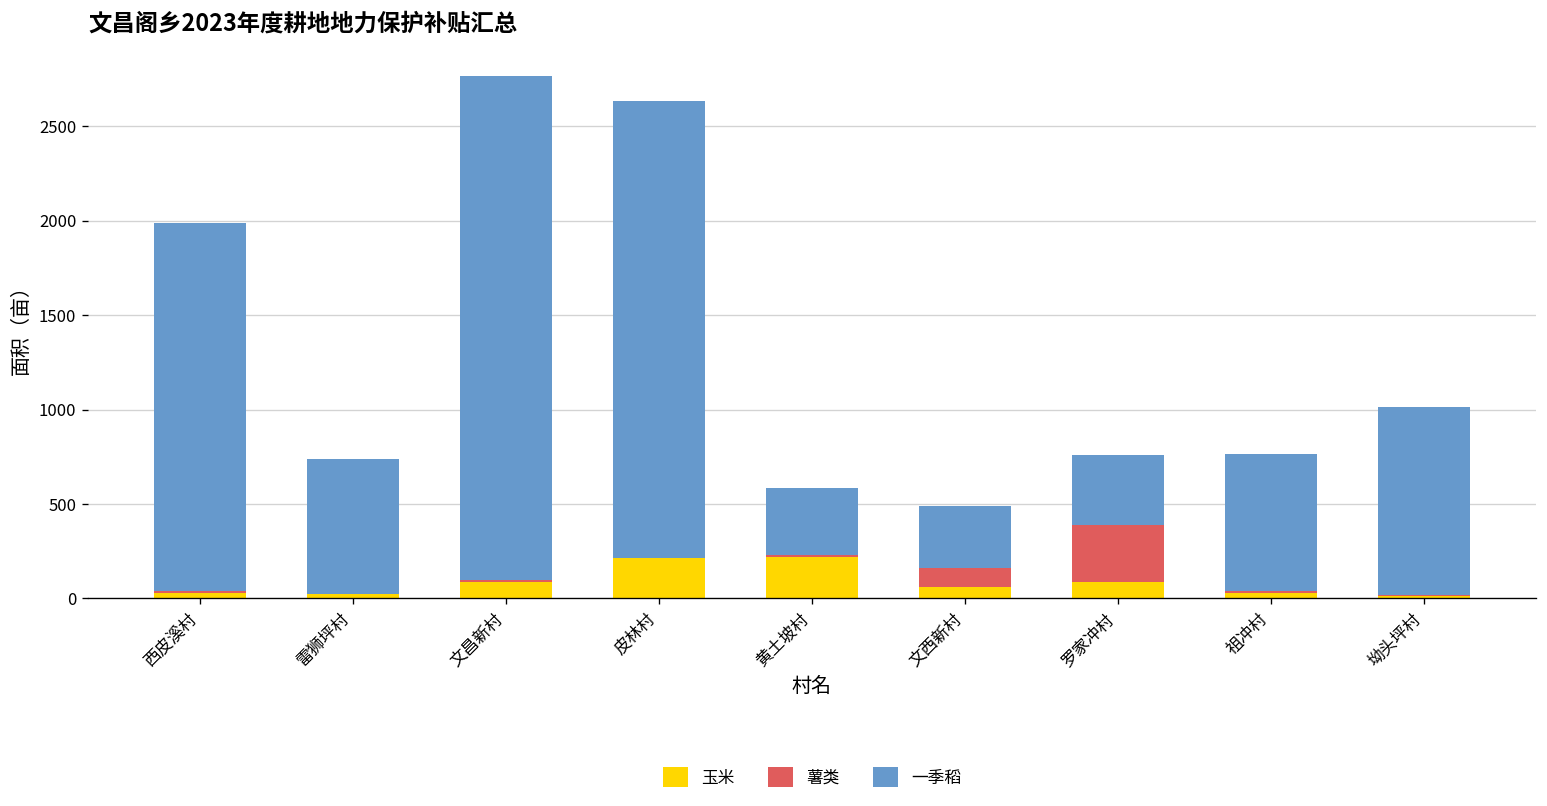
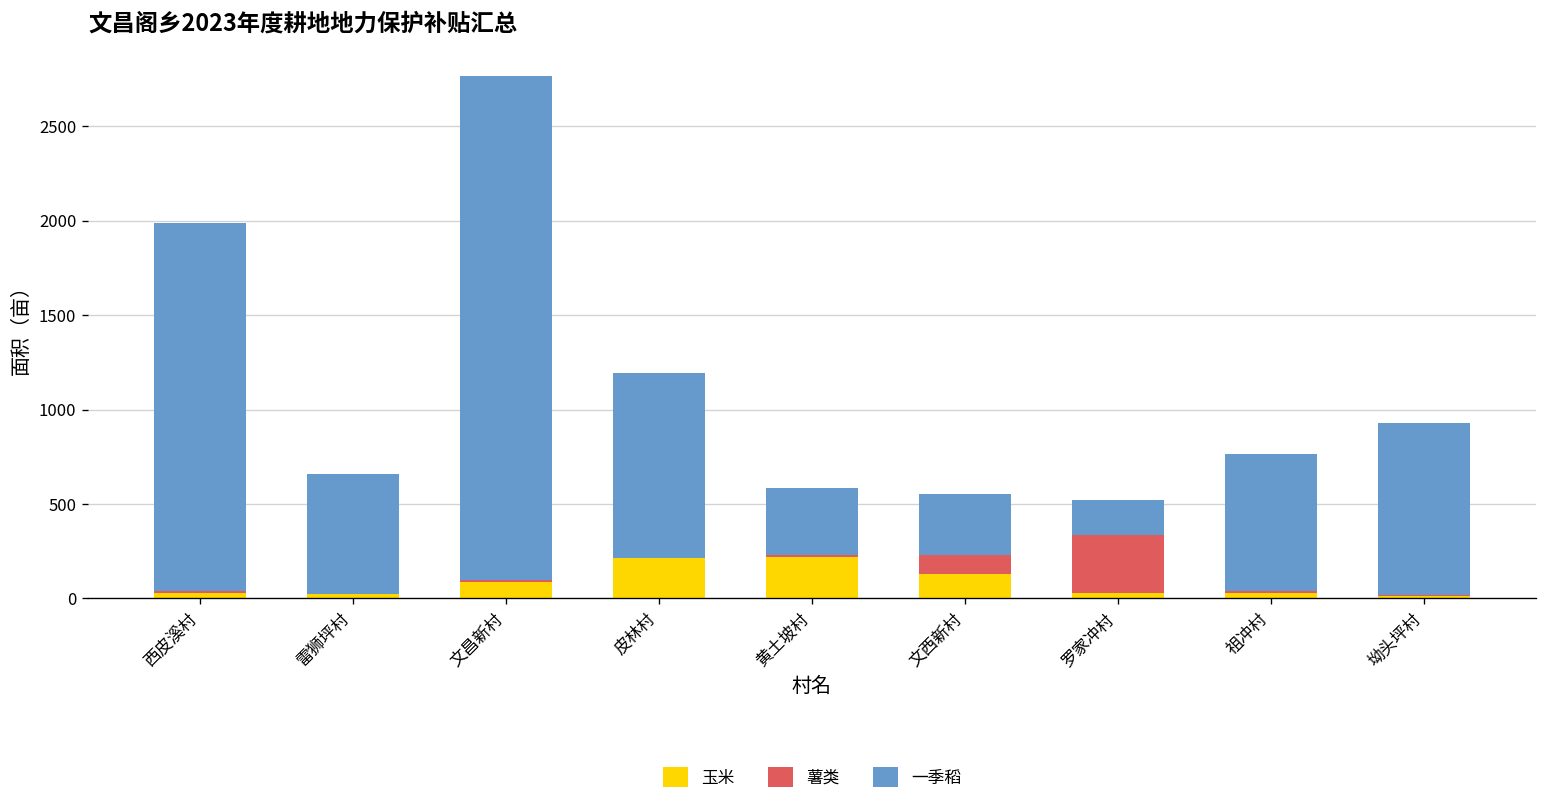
  {
    "玉米": {
      "西皮溪村": 30,
      "雷狮坪村": 20,
      "文昌新村": 90,
      "皮林村": 220,
      "黄土坡村": 220,
-     "文西新村": 60,
-     "罗家冲村": 90,
+     "文西新村": 130,
+     "罗家冲村": 30,
      "祖冲村": 30
    },
    "薯类": {
      "文西新村": 100,
      "罗家冲村": 300
    },
    "一季稻": {
      "西皮溪村": 1950,
-     "雷狮坪村": 710,
+     "雷狮坪村": 630,
      "文昌新村": 2670,
-     "皮林村": 2420,
+     "皮林村": 980,
      "黄土坡村": 350,
      "文西新村": 330,
-     "罗家冲村": 370,
+     "罗家冲村": 190,
      "祖冲村": 730,
-     "坳头坪村": 1000
+     "坳头坪村": 910
    }
  }
